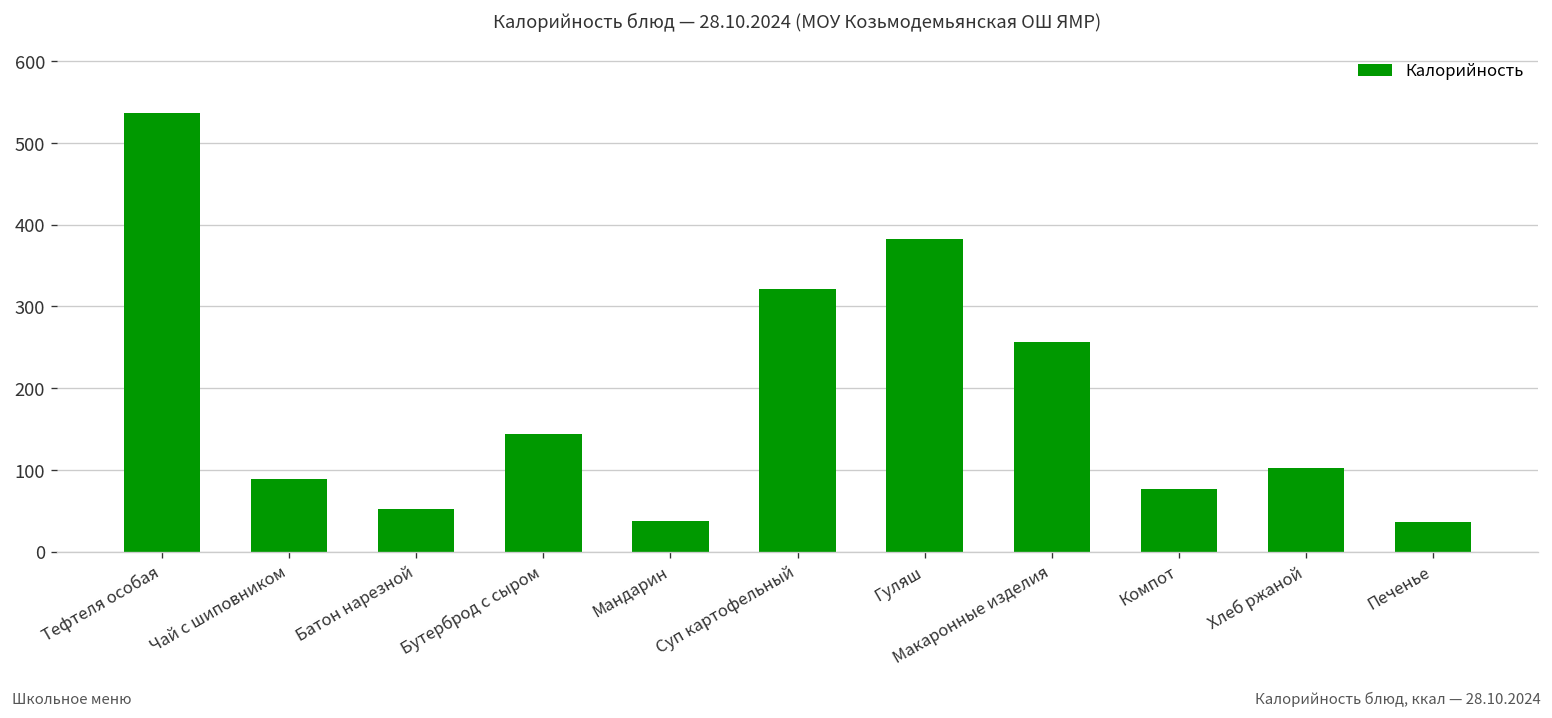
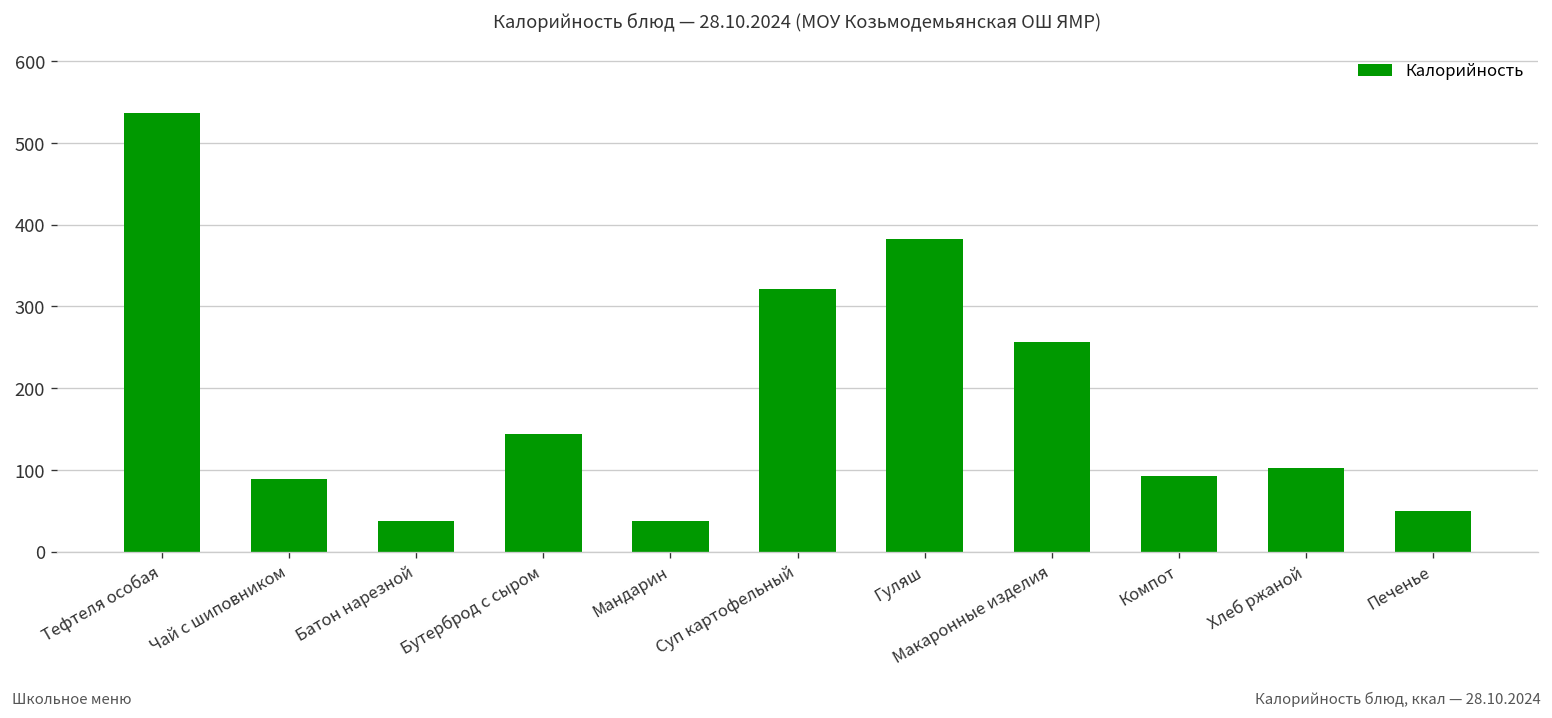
  {
    "Тефтеля особая": 540,
    "Чай с шиповником": 90,
-   "Батон нарезной": 50,
+   "Батон нарезной": 40,
    "Бутерброд с сыром": 140,
    "Мандарин": 40,
    "Суп картофельный": 320,
    "Гуляш": 380,
    "Макаронные изделия": 260,
-   "Компот": 80,
+   "Компот": 90,
    "Хлеб ржаной": 100,
-   "Печенье": 40
+   "Печенье": 50
  }
